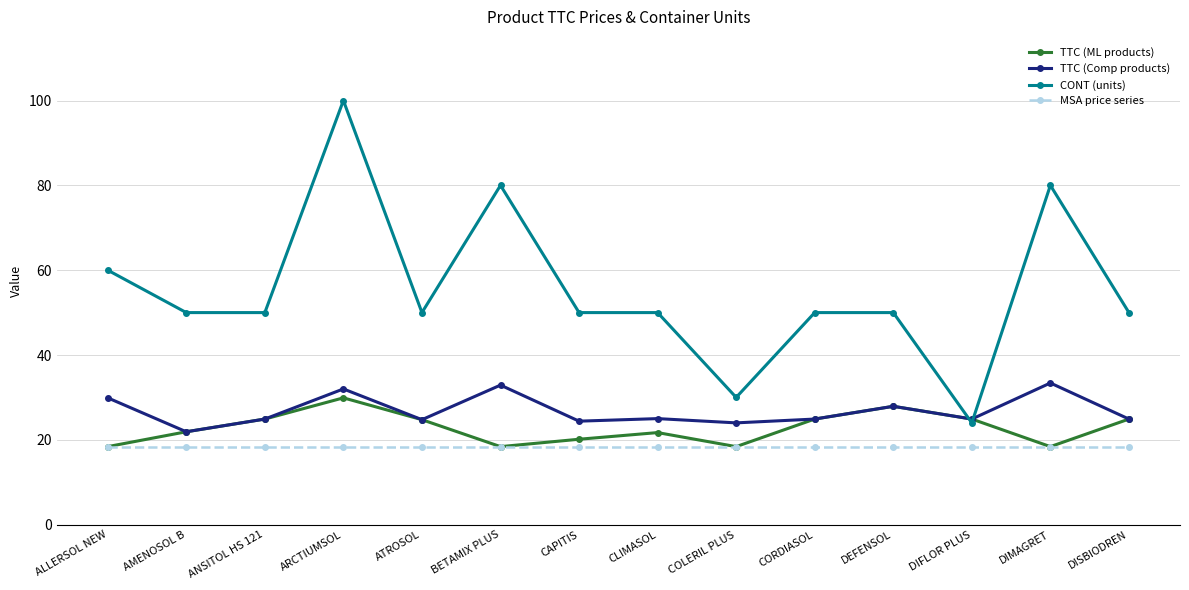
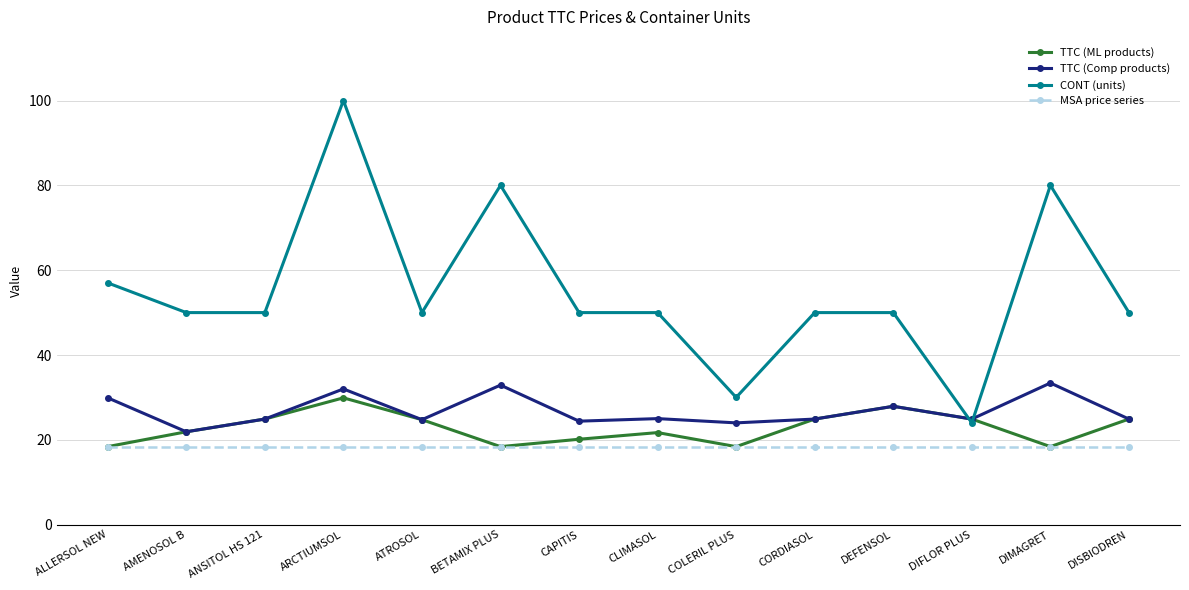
  {
    "TTC (ML products)": {
      "ARCTIUMSOL": 30,
      "CAPITIS": 20,
      "CLIMASOL": 22
    },
    "TTC (Comp products)": {
      "ALLERSOL NEW": 30,
      "ARCTIUMSOL": 32,
      "BETAMIX PLUS": 33,
      "CAPITIS": 24,
      "CLIMASOL": 25,
      "COLERIL PLUS": 24,
      "DIMAGRET": 33
    },
    "CONT (units)": {
-     "ALLERSOL NEW": 60,
+     "ALLERSOL NEW": 57,
      "AMENOSOL B": 50,
      "ANSITOL HS 121": 50,
      "ARCTIUMSOL": 100,
      "ATROSOL": 50,
      "BETAMIX PLUS": 80,
      "CAPITIS": 50,
      "CLIMASOL": 50,
      "COLERIL PLUS": 30,
      "CORDIASOL": 50,
      "DEFENSOL": 50,
      "DIFLOR PLUS": 24,
      "DIMAGRET": 80,
      "DISBIODREN": 50
    },
    "MSA price series": {
      "AMENOSOL B": 18,
      "ANSITOL HS 121": 18,
      "ARCTIUMSOL": 18,
      "ATROSOL": 18,
      "CAPITIS": 18,
      "CLIMASOL": 18,
      "CORDIASOL": 18,
      "DEFENSOL": 18,
      "DIFLOR PLUS": 18,
      "DISBIODREN": 18
    }
  }
